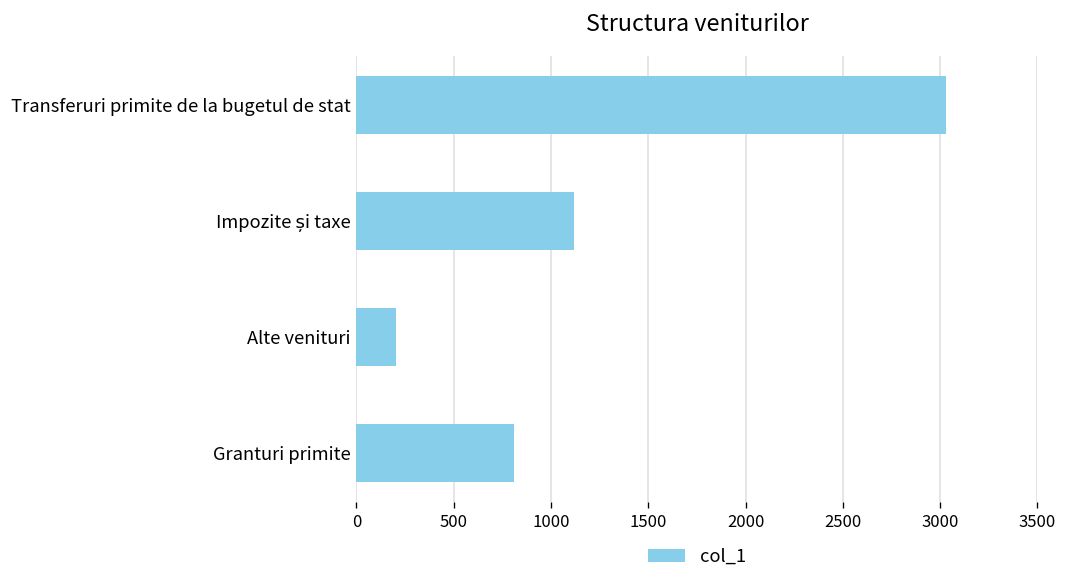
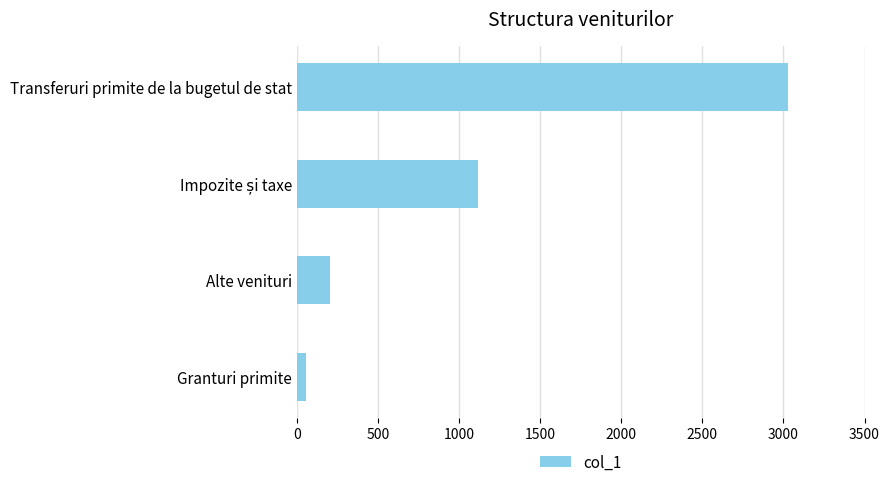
  {
    "Transferuri primite de la bugetul de stat": 3030,
    "Impozite și taxe": 1120,
    "Alte venituri": 210,
-   "Granturi primite": 810
+   "Granturi primite": 60
  }
